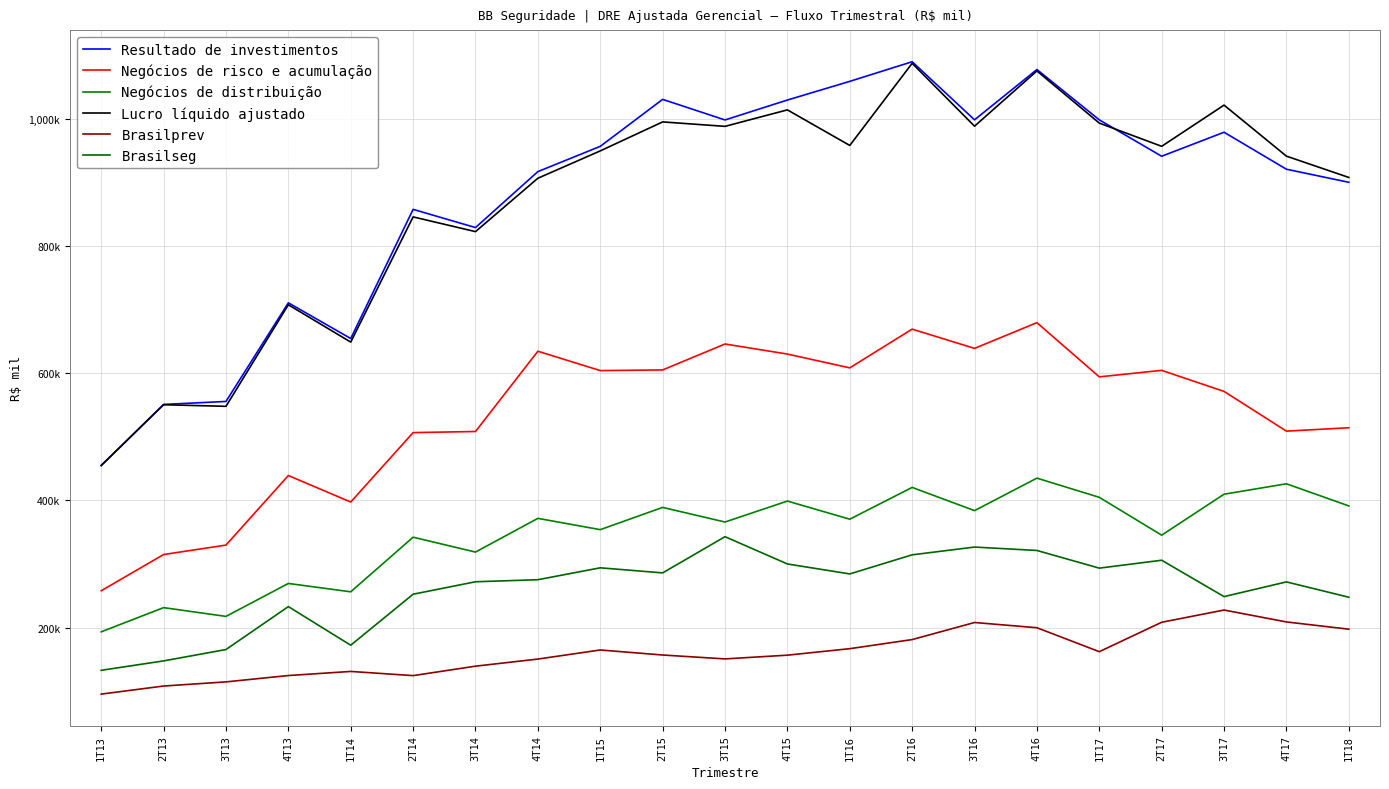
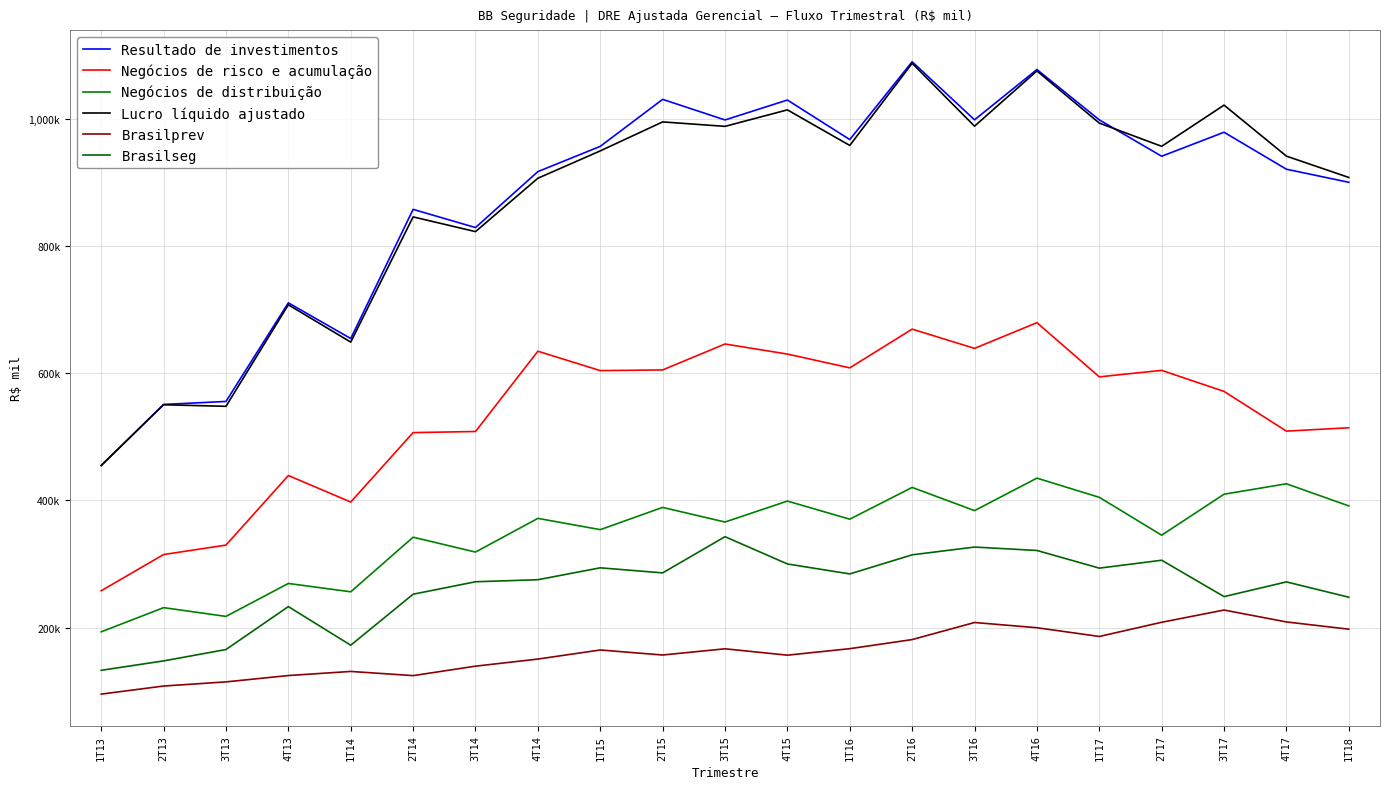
  {
    "Resultado de investimentos": {
      "3T13": "560,000",
      "1T14": "650,000",
      "2T14": "860,000",
      "3T14": "830,000",
      "4T14": "920,000",
      "1T15": "960,000",
      "2T15": "1,030,000",
      "3T15": "1,000,000",
      "4T15": "1,030,000",
-     "1T16": "1,060,000",
+     "1T16": "970,000",
      "3T16": "1,000,000",
      "1T17": "1,000,000",
      "2T17": "940,000",
      "3T17": "980,000",
      "4T17": "920,000",
      "1T18": "900,000"
    },
    "Negócios de risco e acumulação": {
      "1T13": "260,000",
      "2T13": "310,000",
      "3T13": "330,000",
      "4T13": "440,000",
      "1T14": "400,000",
      "2T14": "510,000",
      "3T14": "510,000",
      "4T14": "630,000",
      "1T15": "600,000",
      "2T15": "600,000",
      "3T15": "650,000",
      "4T15": "630,000",
      "1T16": "610,000",
      "2T16": "670,000",
      "3T16": "640,000",
      "4T16": "680,000",
      "1T17": "590,000",
      "2T17": "600,000",
      "3T17": "570,000",
      "4T17": "510,000",
      "1T18": "510,000"
    },
    "Lucro líquido ajustado": {
      "3T13": "550,000",
      "1T14": "650,000",
      "2T14": "850,000",
      "3T14": "820,000",
      "4T14": "910,000",
      "1T15": "950,000",
      "2T15": "990,000",
      "3T15": "990,000",
      "4T15": "1,010,000",
      "1T16": "960,000",
      "3T16": "990,000",
      "1T17": "990,000",
      "2T17": "960,000",
      "3T17": "1,020,000",
      "4T17": "940,000",
      "1T18": "910,000"
    },
    "Brasilprev": {
      "1T13": "100,000",
      "2T13": "110,000",
      "3T13": "110,000",
      "4T13": "120,000",
      "1T14": "130,000",
      "2T14": "120,000",
      "3T14": "140,000",
      "4T14": "150,000",
      "1T15": "170,000",
      "2T15": "160,000",
-     "3T15": "150,000",
+     "3T15": "170,000",
      "4T15": "160,000",
      "1T16": "170,000",
      "2T16": "180,000",
      "3T16": "210,000",
      "4T16": "200,000",
-     "1T17": "160,000",
+     "1T17": "190,000",
      "2T17": "210,000",
      "3T17": "230,000",
      "4T17": "210,000",
      "1T18": "200,000"
    }
  }
